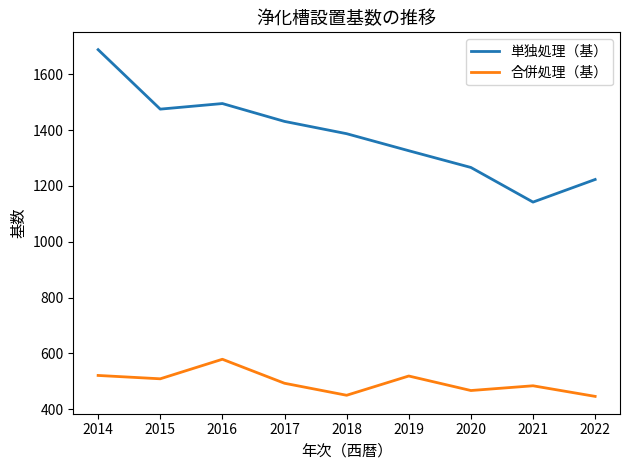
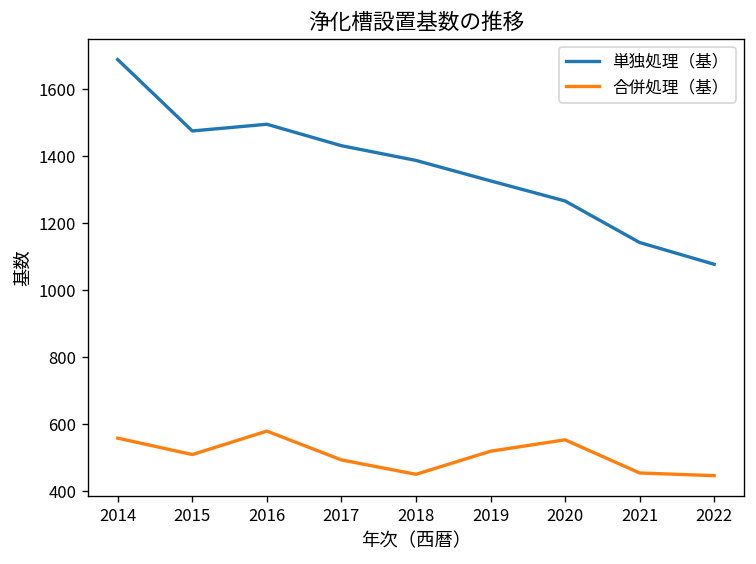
  {
    "単独処理（基）": {
      "2014": 1690,
      "2015": 1480,
      "2016": 1500,
      "2017": 1430,
      "2018": 1390,
      "2019": 1330,
      "2020": 1270,
      "2021": 1140,
-     "2022": 1220
+     "2022": 1080
    },
    "合併処理（基）": {
-     "2014": 520,
+     "2014": 560,
      "2015": 510,
      "2016": 580,
      "2017": 490,
      "2018": 450,
      "2019": 520,
-     "2020": 470,
-     "2021": 480,
+     "2020": 550,
+     "2021": 450,
      "2022": 450
    }
  }
